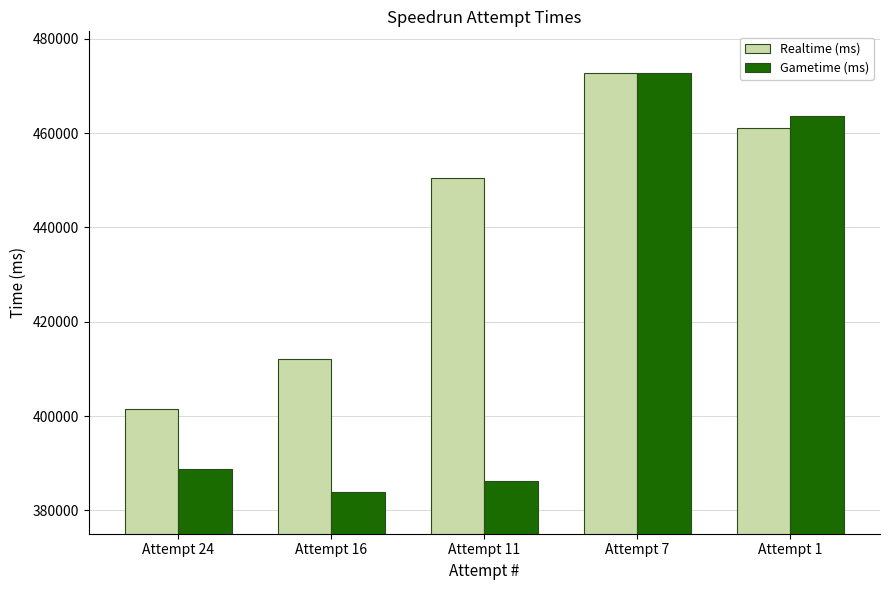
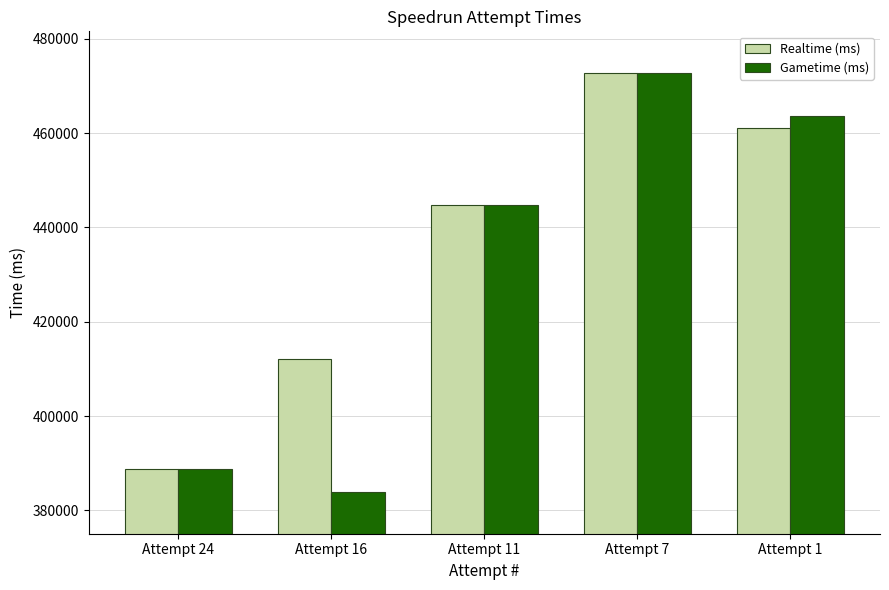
  {
    "Realtime (ms)": {
-     "Attempt 24": 402000,
+     "Attempt 24": 389000,
      "Attempt 16": 412000,
-     "Attempt 11": 451000,
+     "Attempt 11": 445000,
      "Attempt 7": 473000,
      "Attempt 1": 461000
    },
    "Gametime (ms)": {
      "Attempt 24": 389000,
      "Attempt 16": 384000,
-     "Attempt 11": 386000,
+     "Attempt 11": 445000,
      "Attempt 7": 473000,
      "Attempt 1": 464000
    }
  }
